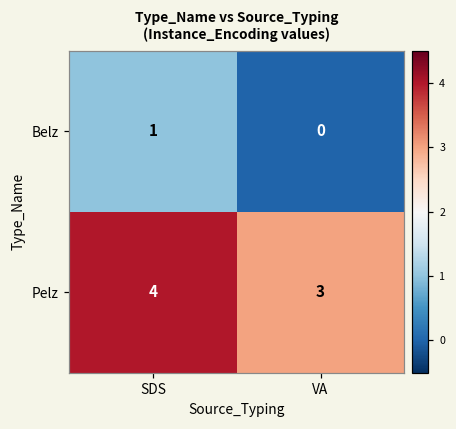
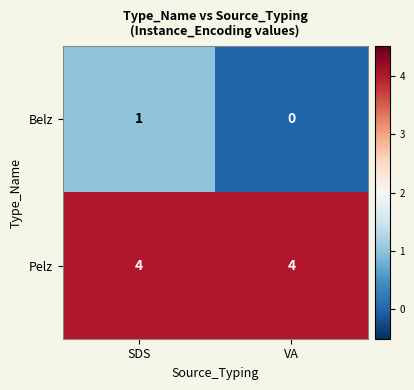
  {
    "Belz": {
      "SDS": 1,
      "VA": 0
    },
    "Pelz": {
      "SDS": 4,
-     "VA": 3
+     "VA": 4
    }
  }
